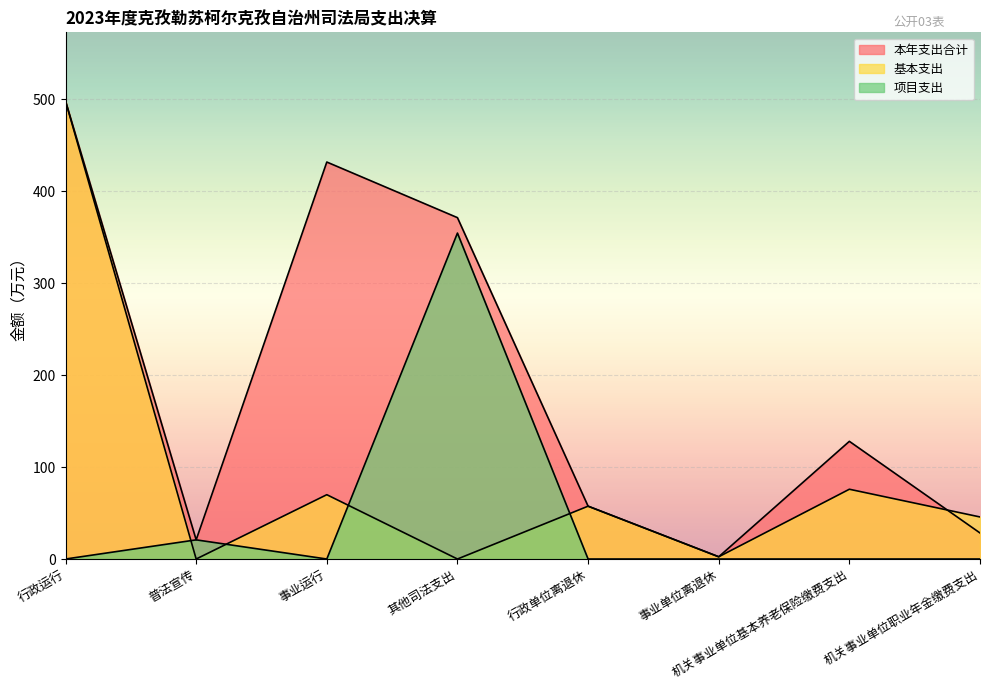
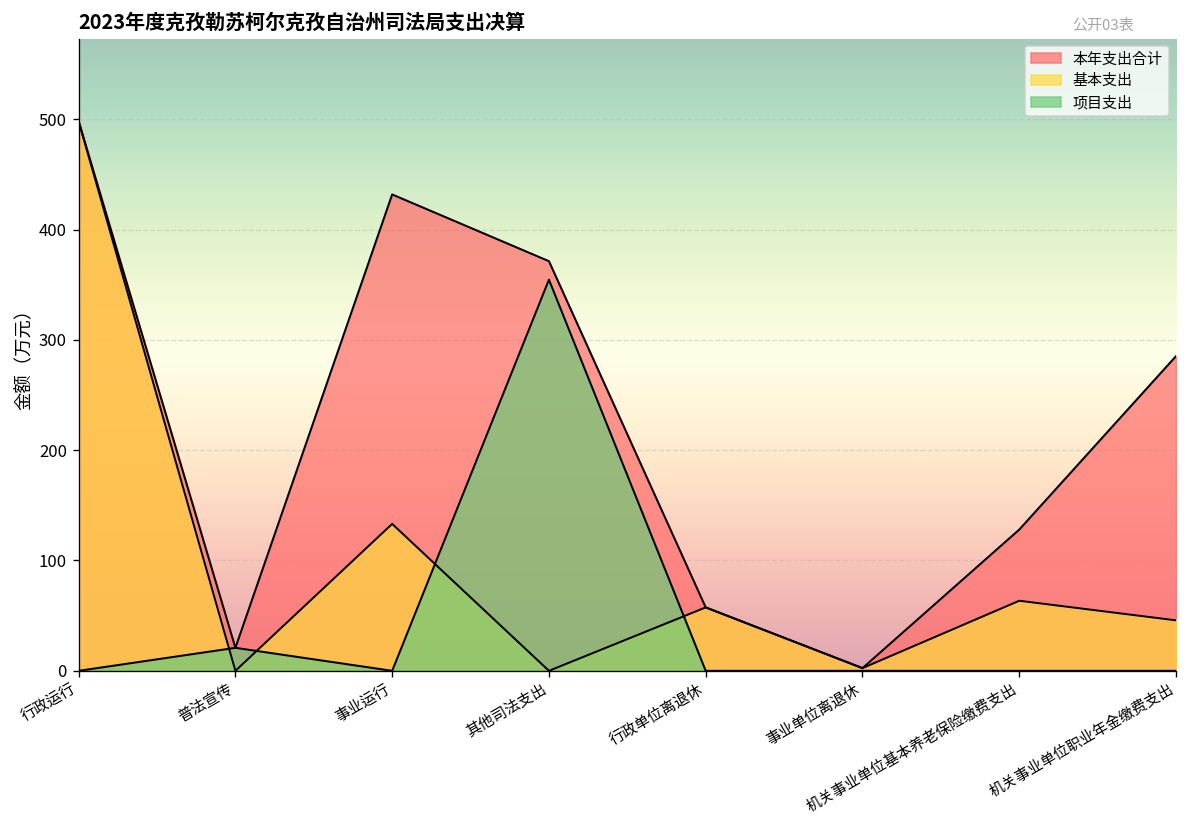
  {
    "本年支出合计": {
      "事业运行": 430,
      "其他司法支出": 370,
      "机关事业单位基本养老保险缴费支出": 130,
-     "机关事业单位职业年金缴费支出": 30
+     "机关事业单位职业年金缴费支出": 290
    },
    "基本支出": {
      "普法宣传": 0,
-     "事业运行": 70,
+     "事业运行": 130,
      "其他司法支出": 0,
-     "机关事业单位基本养老保险缴费支出": 80,
+     "机关事业单位基本养老保险缴费支出": 60,
      "机关事业单位职业年金缴费支出": 50
    },
    "项目支出": {
      "行政运行": 0,
      "事业运行": 0,
      "其他司法支出": 350,
      "行政单位离退休": 0,
      "机关事业单位基本养老保险缴费支出": 0,
      "机关事业单位职业年金缴费支出": 0
    }
  }
